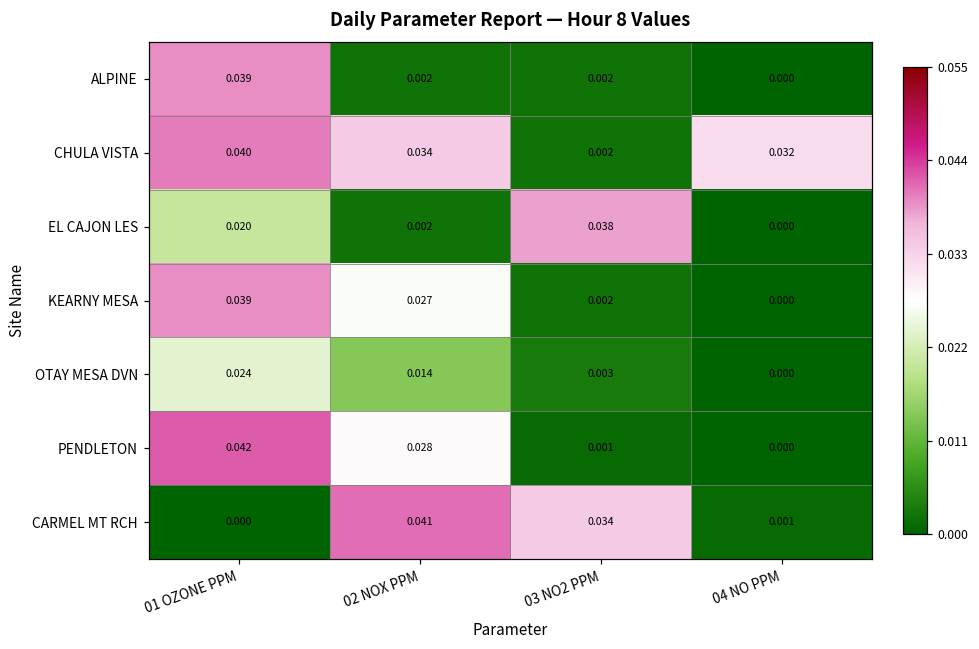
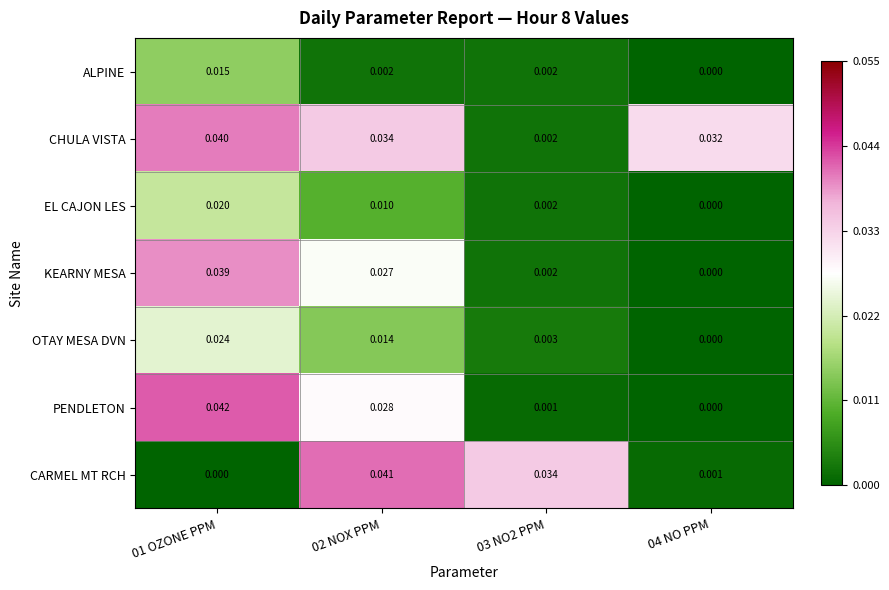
  {
    "ALPINE": {
-     "01 OZONE PPM": 0.039,
+     "01 OZONE PPM": 0.015,
      "02 NOX PPM": 0.002,
      "03 NO2 PPM": 0.002,
      "04 NO PPM": 0.000
    },
    "CHULA VISTA": {
      "01 OZONE PPM": 0.040,
      "02 NOX PPM": 0.034,
      "03 NO2 PPM": 0.002,
      "04 NO PPM": 0.032
    },
    "EL CAJON LES": {
      "01 OZONE PPM": 0.020,
-     "02 NOX PPM": 0.002,
-     "03 NO2 PPM": 0.038,
+     "02 NOX PPM": 0.010,
+     "03 NO2 PPM": 0.002,
      "04 NO PPM": 0.000
    },
    "KEARNY MESA": {
      "01 OZONE PPM": 0.039,
      "02 NOX PPM": 0.027,
      "03 NO2 PPM": 0.002,
      "04 NO PPM": 0.000
    },
    "OTAY MESA DVN": {
      "01 OZONE PPM": 0.024,
      "02 NOX PPM": 0.014,
      "03 NO2 PPM": 0.003,
      "04 NO PPM": 0.000
    },
    "PENDLETON": {
      "01 OZONE PPM": 0.042,
      "02 NOX PPM": 0.028,
      "03 NO2 PPM": 0.001,
      "04 NO PPM": 0.000
    },
    "CARMEL MT RCH": {
      "01 OZONE PPM": 0.000,
      "02 NOX PPM": 0.041,
      "03 NO2 PPM": 0.034,
      "04 NO PPM": 0.001
    }
  }
